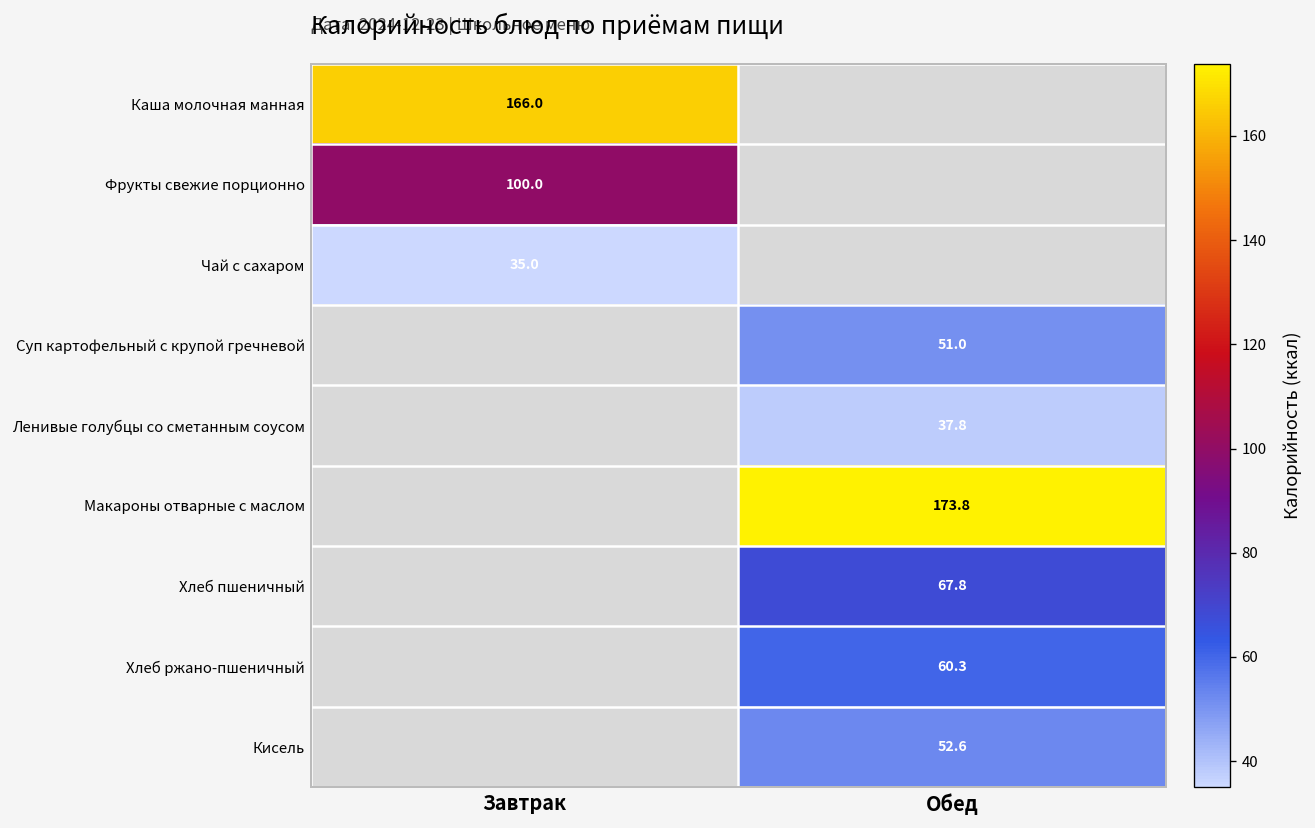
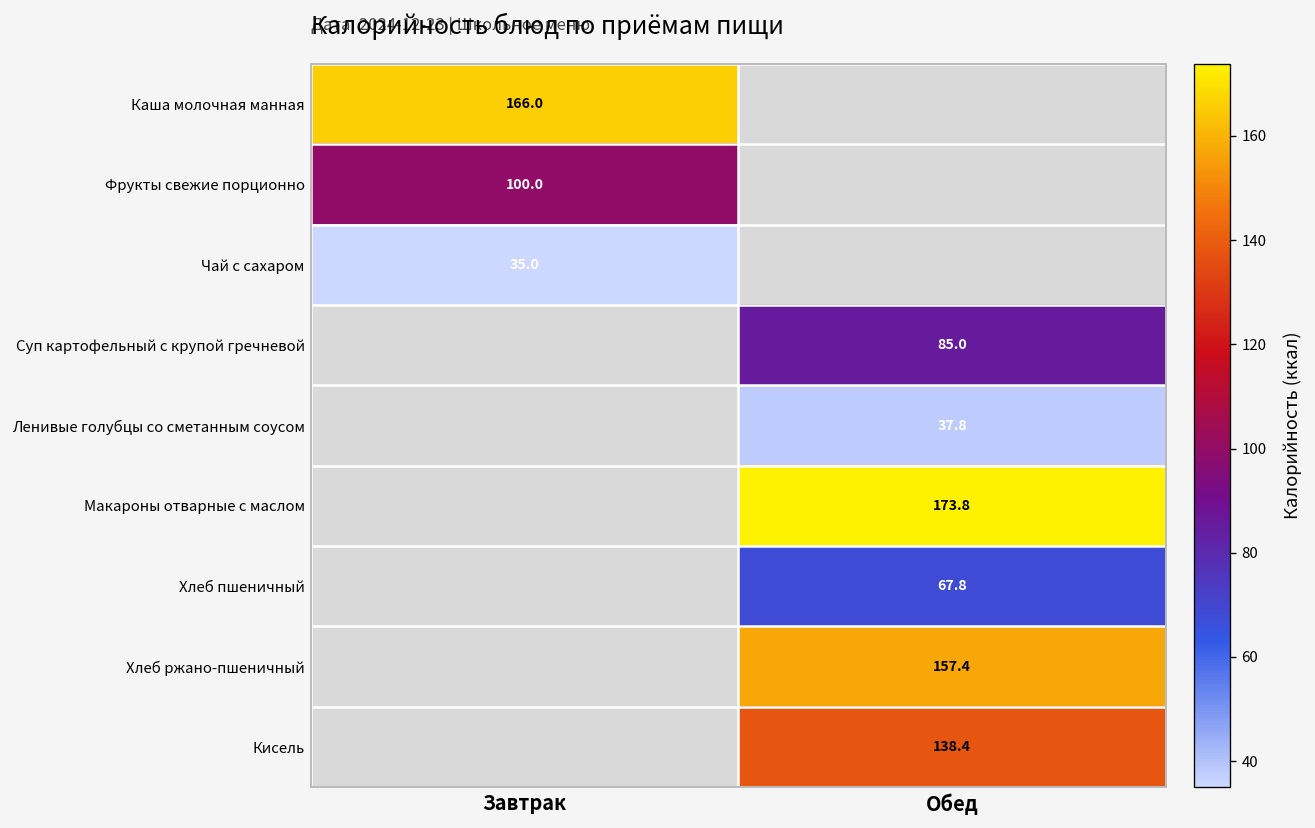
  {
    "Каша молочная манная": {
      "Завтрак": 166.0
    },
    "Фрукты свежие порционно": {
      "Завтрак": 100.0
    },
    "Чай с сахаром": {
      "Завтрак": 35.0
    },
    "Суп картофельный с крупой гречневой": {
-     "Обед": 51.0
+     "Обед": 85.0
    },
    "Ленивые голубцы со сметанным соусом": {
      "Обед": 37.8
    },
    "Макароны отварные с маслом": {
      "Обед": 173.8
    },
    "Хлеб пшеничный": {
      "Обед": 67.8
    },
    "Хлеб ржано-пшеничный": {
-     "Обед": 60.3
+     "Обед": 157.4
    },
    "Кисель": {
-     "Обед": 52.6
+     "Обед": 138.4
    }
  }
